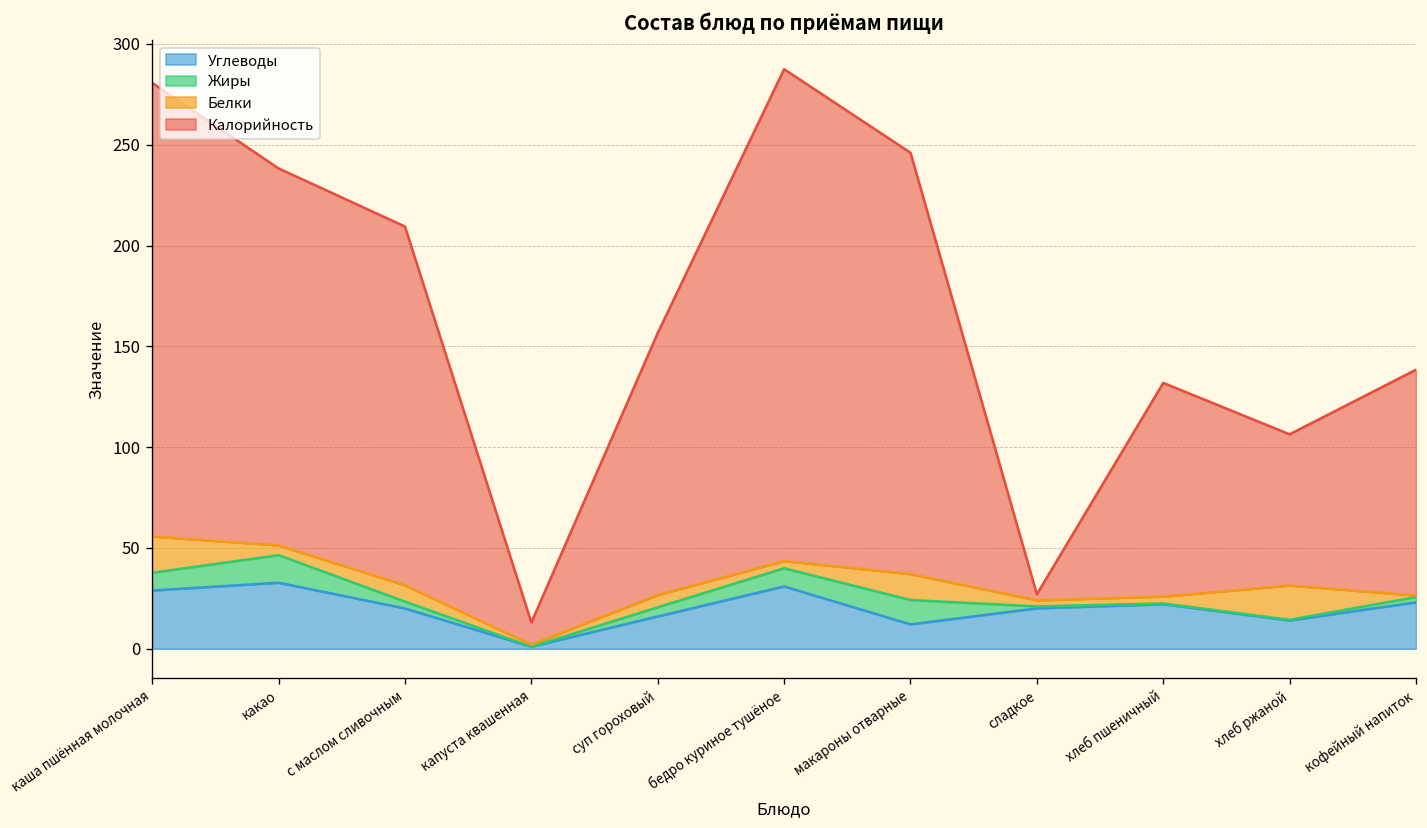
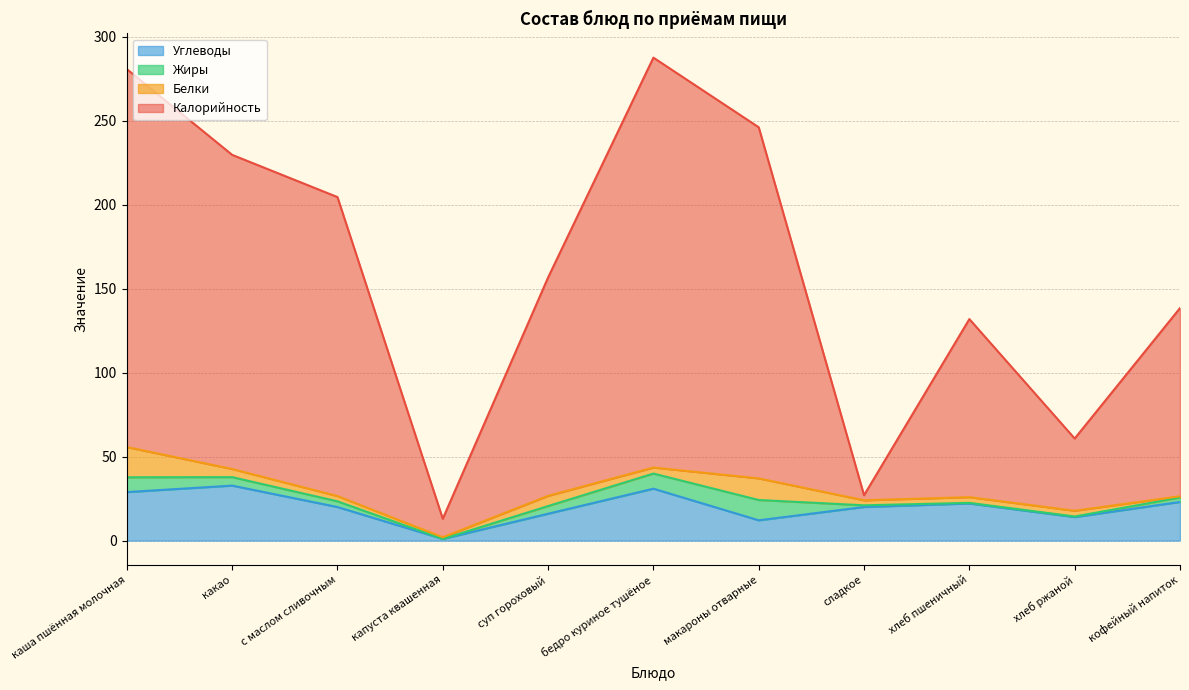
  {
    "Углеводы": {
      "каша пшённая молочная": 29,
      "какао": 33,
      "с маслом сливочным": 20,
      "суп гороховый": 16,
      "бедро куриное тушёное": 31,
      "макароны отварные": 12,
      "кофейный напиток": 23
    },
    "Жиры": {
      "каша пшённая молочная": 9,
-     "какао": 14,
+     "какао": 5,
      "с маслом сливочным": 3,
      "суп гороховый": 5,
      "бедро куриное тушёное": 9,
      "макароны отварные": 12
    },
    "Белки": {
      "каша пшённая молочная": 18,
      "какао": 5,
-     "с маслом сливочным": 8,
+     "с маслом сливочным": 3,
      "суп гороховый": 6,
      "бедро куриное тушёное": 4,
      "макароны отварные": 13,
      "сладкое": 3,
      "хлеб пшеничный": 3,
-     "хлеб ржаной": 17
+     "хлеб ржаной": 3
    },
    "Калорийность": {
      "каша пшённая молочная": 225,
      "какао": 187,
      "с маслом сливочным": 178,
      "капуста квашенная": 11,
      "суп гороховый": 130,
      "бедро куриное тушёное": 244,
      "макароны отварные": 209,
      "сладкое": 3,
      "хлеб пшеничный": 106,
-     "хлеб ржаной": 75,
+     "хлеб ржаной": 43,
      "кофейный напиток": 112
    }
  }
